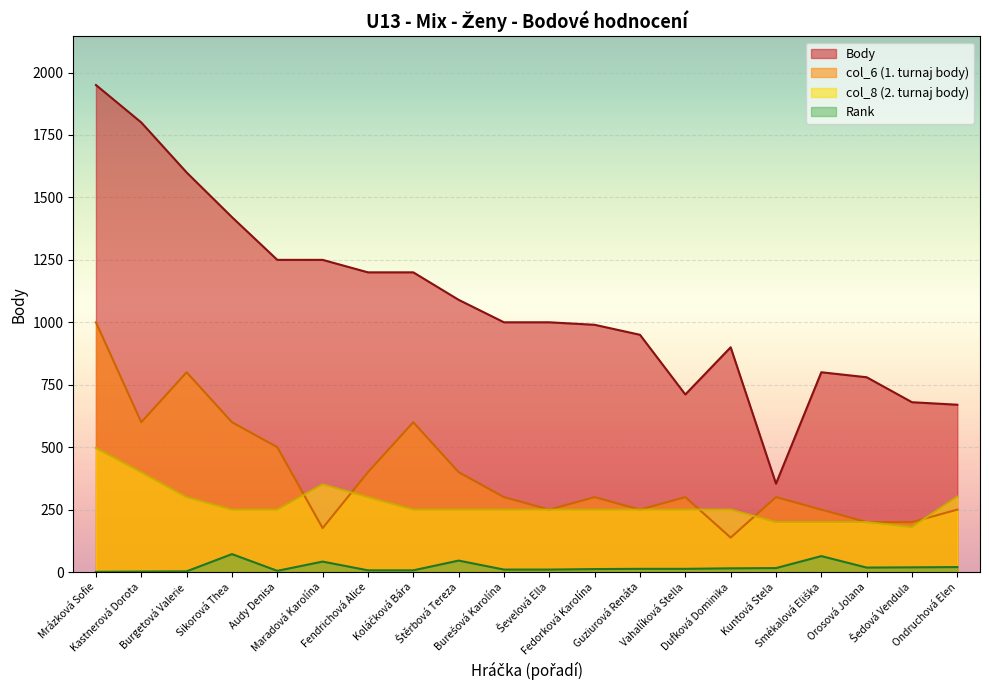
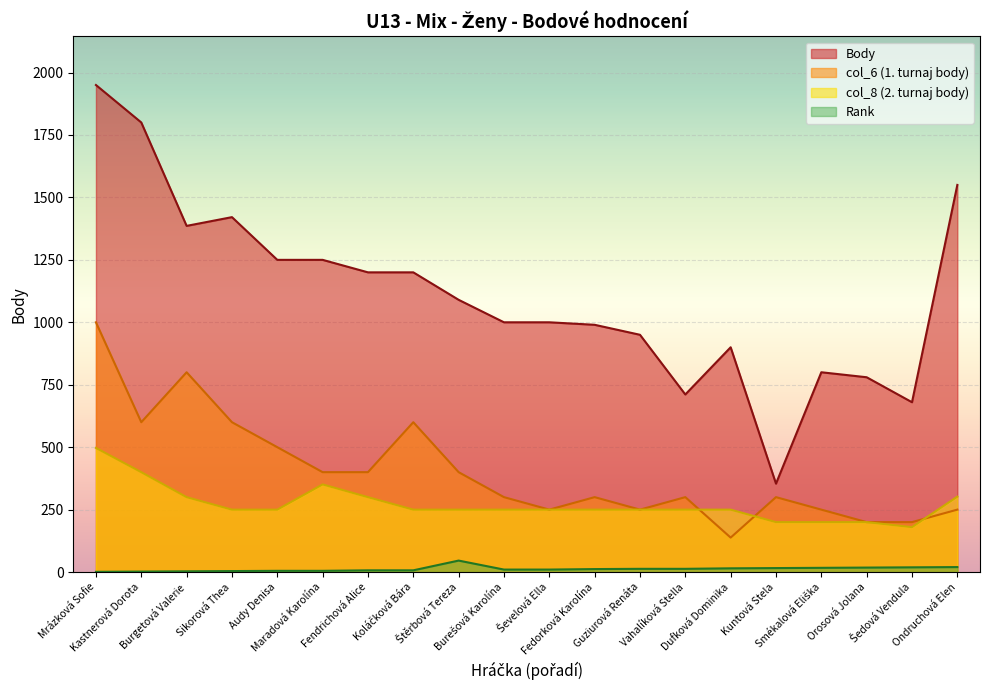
  {
    "Body": {
      "Mrázková Sofie": 1950,
      "Kastnerová Dorota": 1800,
-     "Burgetová Valerie": 1600,
+     "Burgetová Valerie": 1390,
      "Sikorová Thea": 1420,
      "Audy Denisa": 1250,
      "Maradová Karolína": 1250,
      "Fendrichová Alice": 1200,
      "Koláčková Bára": 1200,
      "Štěrbová Tereza": 1090,
      "Burešová Karolína": 1000,
      "Ševelová Ella": 1000,
      "Fedorková Karolína": 990,
      "Guziurová Renáta": 950,
      "Vahalíková Stella": 710,
      "Dufková Dominika": 900,
      "Kuntová Stela": 350,
      "Smékalová Eliška": 800,
      "Orosová Jolana": 780,
      "Šedová Vendula": 680,
-     "Ondruchová Elen": 670
+     "Ondruchová Elen": 1550
    },
    "col_6 (1. turnaj body)": {
      "Mrázková Sofie": 1000,
      "Kastnerová Dorota": 600,
      "Burgetová Valerie": 800,
      "Sikorová Thea": 600,
      "Audy Denisa": 500,
-     "Maradová Karolína": 180,
+     "Maradová Karolína": 400,
      "Fendrichová Alice": 400,
      "Koláčková Bára": 600,
      "Štěrbová Tereza": 400,
      "Burešová Karolína": 300,
      "Fedorková Karolína": 300,
      "Vahalíková Stella": 300,
      "Dufková Dominika": 140,
      "Kuntová Stela": 300,
      "Smékalová Eliška": 250,
      "Šedová Vendula": 200,
      "Ondruchová Elen": 250
    },
    "col_8 (2. turnaj body)": {
      "Mrázková Sofie": 500,
      "Kastnerová Dorota": 400,
      "Burgetová Valerie": 300,
      "Sikorová Thea": 250,
      "Audy Denisa": 250,
      "Maradová Karolína": 350,
      "Fendrichová Alice": 300,
      "Koláčková Bára": 250,
      "Štěrbová Tereza": 250,
      "Burešová Karolína": 250,
      "Fedorková Karolína": 250,
      "Vahalíková Stella": 250,
      "Dufková Dominika": 250,
      "Kuntová Stela": 200,
      "Smékalová Eliška": 200,
      "Šedová Vendula": 180,
      "Ondruchová Elen": 300
    },
    "Rank": {
      "Mrázková Sofie": 0,
      "Kastnerová Dorota": 0,
      "Burgetová Valerie": 0,
-     "Sikorová Thea": 70,
+     "Sikorová Thea": 0,
      "Audy Denisa": 10,
-     "Maradová Karolína": 40,
+     "Maradová Karolína": 10,
      "Fendrichová Alice": 10,
      "Koláčková Bára": 10,
      "Štěrbová Tereza": 50,
      "Burešová Karolína": 10,
      "Ševelová Ella": 10,
      "Fedorková Karolína": 10,
      "Guziurová Renáta": 10,
      "Vahalíková Stella": 10,
      "Dufková Dominika": 20,
      "Kuntová Stela": 20,
-     "Smékalová Eliška": 60,
+     "Smékalová Eliška": 20,
      "Orosová Jolana": 20,
      "Šedová Vendula": 20,
      "Ondruchová Elen": 20
    }
  }
